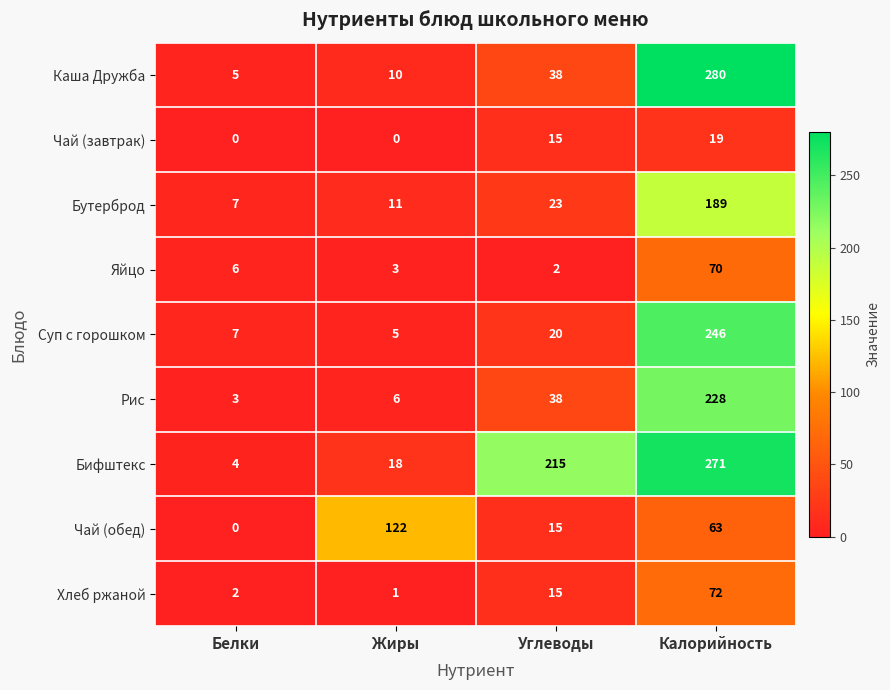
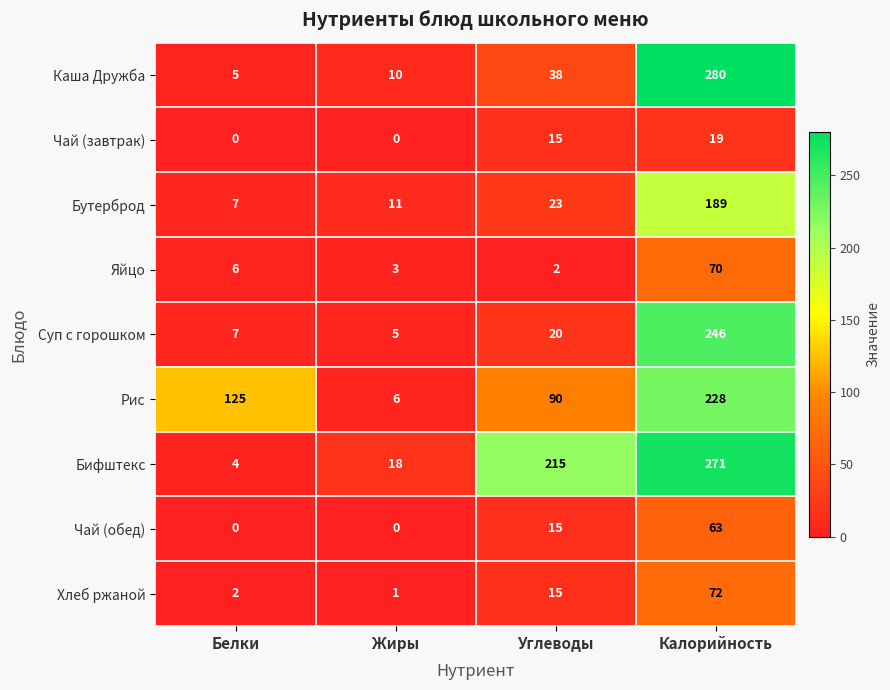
  {
    "Каша Дружба": {
      "Белки": 5,
      "Жиры": 10,
      "Углеводы": 38,
      "Калорийность": 280
    },
    "Чай (завтрак)": {
      "Белки": 0,
      "Жиры": 0,
      "Углеводы": 15,
      "Калорийность": 19
    },
    "Бутерброд": {
      "Белки": 7,
      "Жиры": 11,
      "Углеводы": 23,
      "Калорийность": 189
    },
    "Яйцо": {
      "Белки": 6,
      "Жиры": 3,
      "Углеводы": 2,
      "Калорийность": 70
    },
    "Суп с горошком": {
      "Белки": 7,
      "Жиры": 5,
      "Углеводы": 20,
      "Калорийность": 246
    },
    "Рис": {
-     "Белки": 3,
+     "Белки": 125,
      "Жиры": 6,
-     "Углеводы": 38,
+     "Углеводы": 90,
      "Калорийность": 228
    },
    "Бифштекс": {
      "Белки": 4,
      "Жиры": 18,
      "Углеводы": 215,
      "Калорийность": 271
    },
    "Чай (обед)": {
      "Белки": 0,
-     "Жиры": 122,
+     "Жиры": 0,
      "Углеводы": 15,
      "Калорийность": 63
    },
    "Хлеб ржаной": {
      "Белки": 2,
      "Жиры": 1,
      "Углеводы": 15,
      "Калорийность": 72
    }
  }
